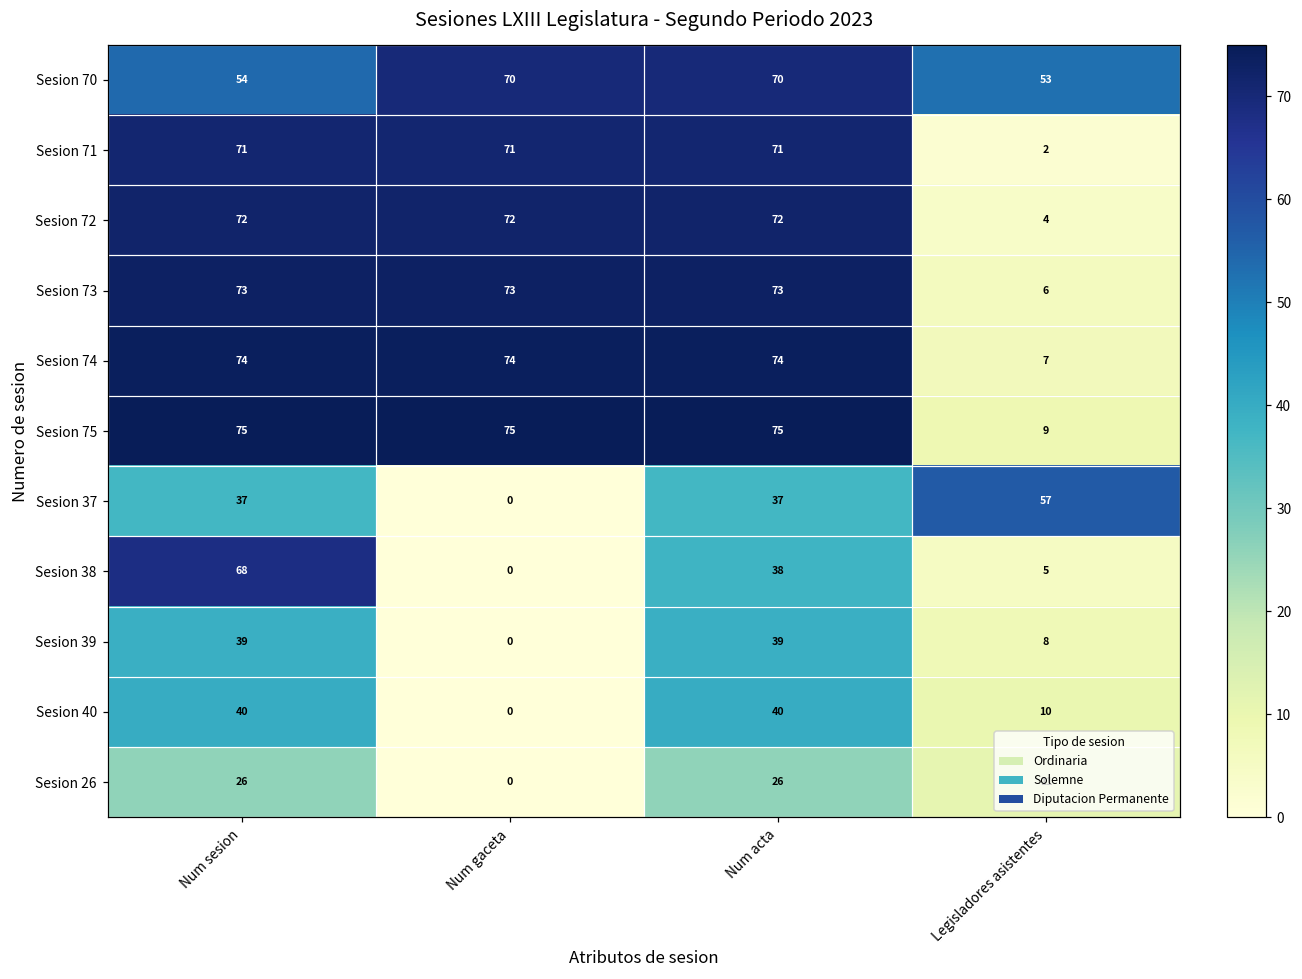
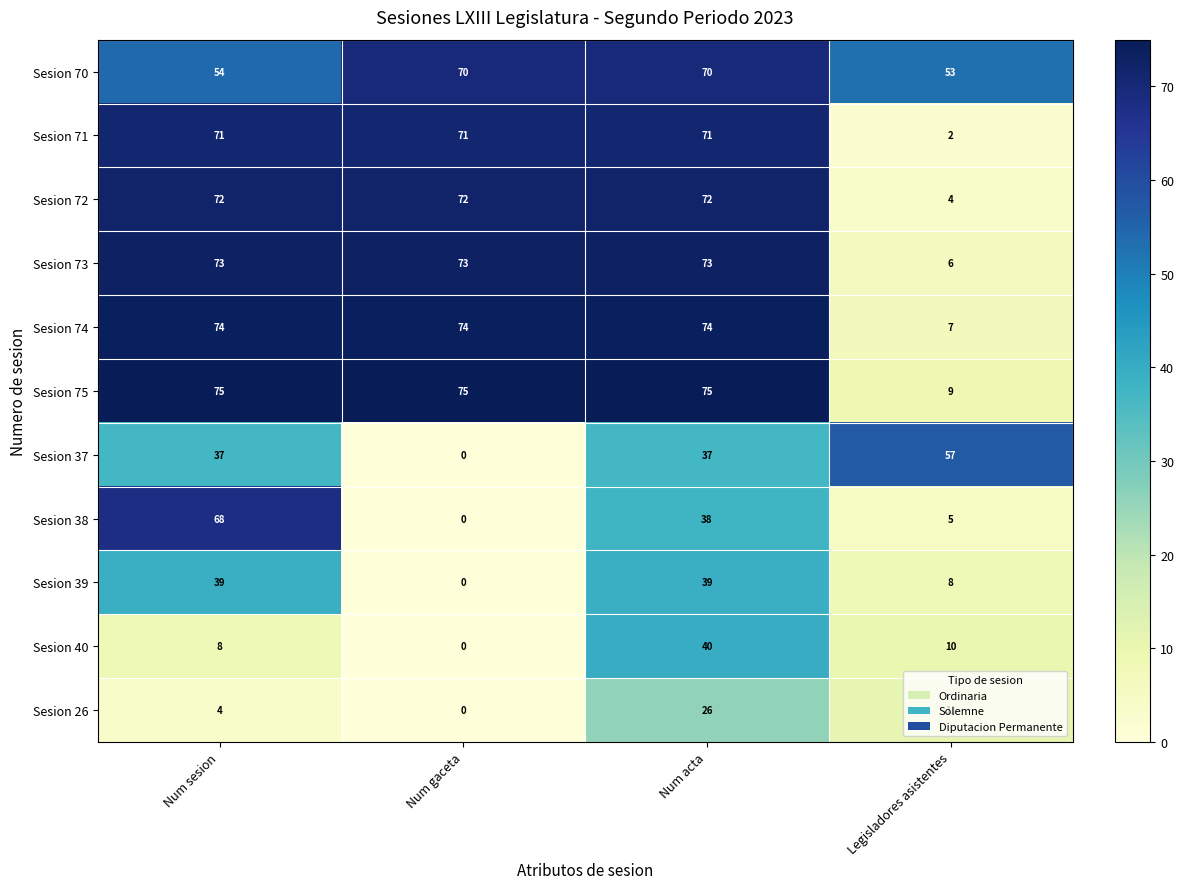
  {
    "Sesion 70": {
      "Num sesion": 54,
      "Num gaceta": 70,
      "Num acta": 70,
      "Legisladores asistentes": 53
    },
    "Sesion 71": {
      "Num sesion": 71,
      "Num gaceta": 71,
      "Num acta": 71,
      "Legisladores asistentes": 2
    },
    "Sesion 72": {
      "Num sesion": 72,
      "Num gaceta": 72,
      "Num acta": 72,
      "Legisladores asistentes": 4
    },
    "Sesion 73": {
      "Num sesion": 73,
      "Num gaceta": 73,
      "Num acta": 73,
      "Legisladores asistentes": 6
    },
    "Sesion 74": {
      "Num sesion": 74,
      "Num gaceta": 74,
      "Num acta": 74,
      "Legisladores asistentes": 7
    },
    "Sesion 75": {
      "Num sesion": 75,
      "Num gaceta": 75,
      "Num acta": 75,
      "Legisladores asistentes": 9
    },
    "Sesion 37": {
      "Num sesion": 37,
      "Num gaceta": 0,
      "Num acta": 37,
      "Legisladores asistentes": 57
    },
    "Sesion 38": {
      "Num sesion": 68,
      "Num gaceta": 0,
      "Num acta": 38,
      "Legisladores asistentes": 5
    },
    "Sesion 39": {
      "Num sesion": 39,
      "Num gaceta": 0,
      "Num acta": 39,
      "Legisladores asistentes": 8
    },
    "Sesion 40": {
-     "Num sesion": 40,
+     "Num sesion": 8,
      "Num gaceta": 0,
      "Num acta": 40,
      "Legisladores asistentes": 10
    },
    "Sesion 26": {
-     "Num sesion": 26,
+     "Num sesion": 4,
      "Num gaceta": 0,
      "Num acta": 26
    }
  }
